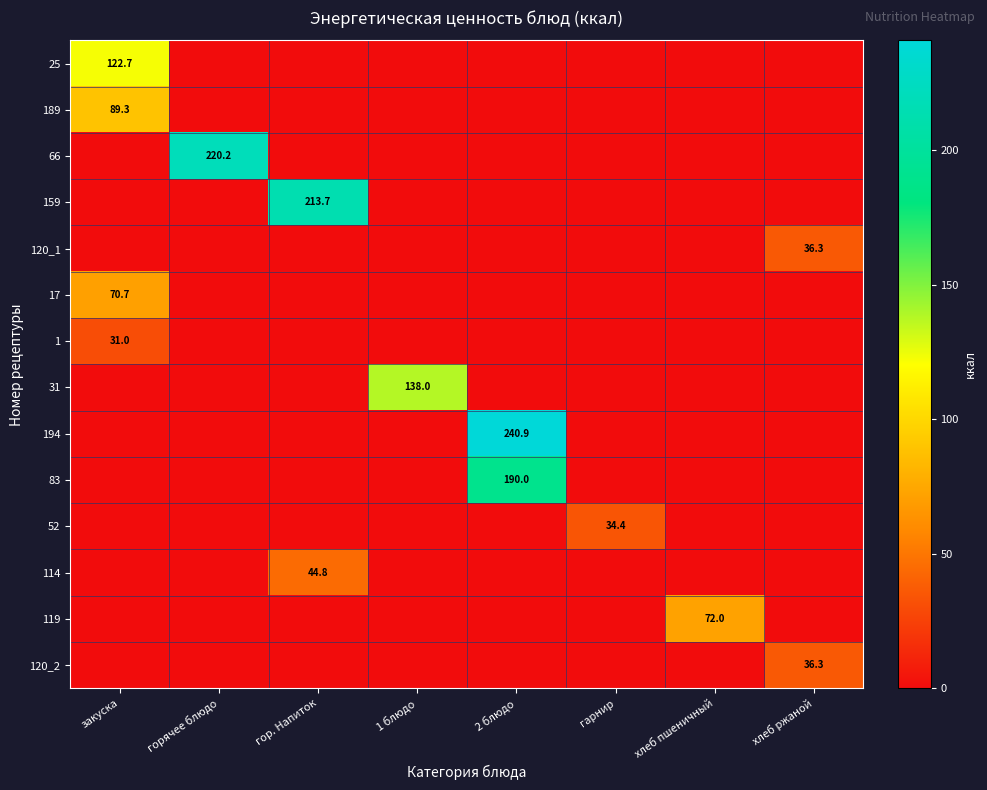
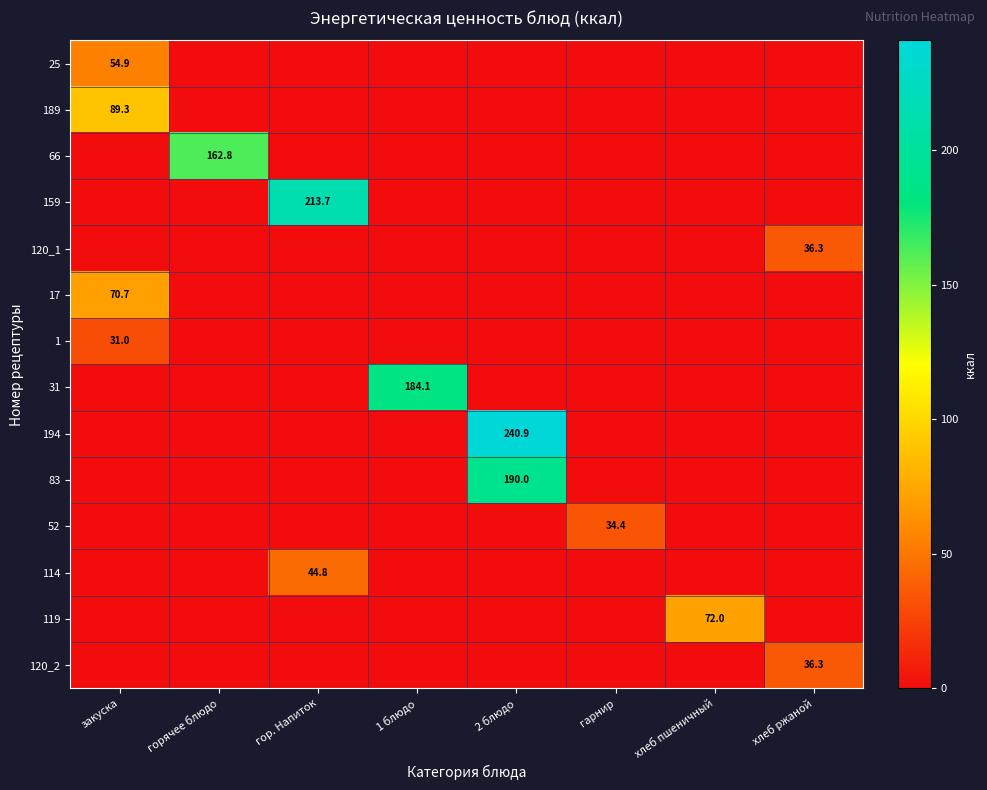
  {
    "25": {
-     "закуска": 122.7
+     "закуска": 54.9
    },
    "189": {
      "закуска": 89.3
    },
    "66": {
-     "горячее блюдо": 220.2
+     "горячее блюдо": 162.8
    },
    "159": {
      "гор. Напиток": 213.7
    },
    "120_1": {
      "хлеб ржаной": 36.3
    },
    "17": {
      "закуска": 70.7
    },
    "1": {
      "закуска": 31.0
    },
    "31": {
-     "1 блюдо": 138.0
+     "1 блюдо": 184.1
    },
    "194": {
      "2 блюдо": 240.9
    },
    "83": {
      "2 блюдо": 190.0
    },
    "52": {
      "гарнир": 34.4
    },
    "114": {
      "гор. Напиток": 44.8
    },
    "119": {
      "хлеб пшеничный": 72.0
    },
    "120_2": {
      "хлеб ржаной": 36.3
    }
  }
